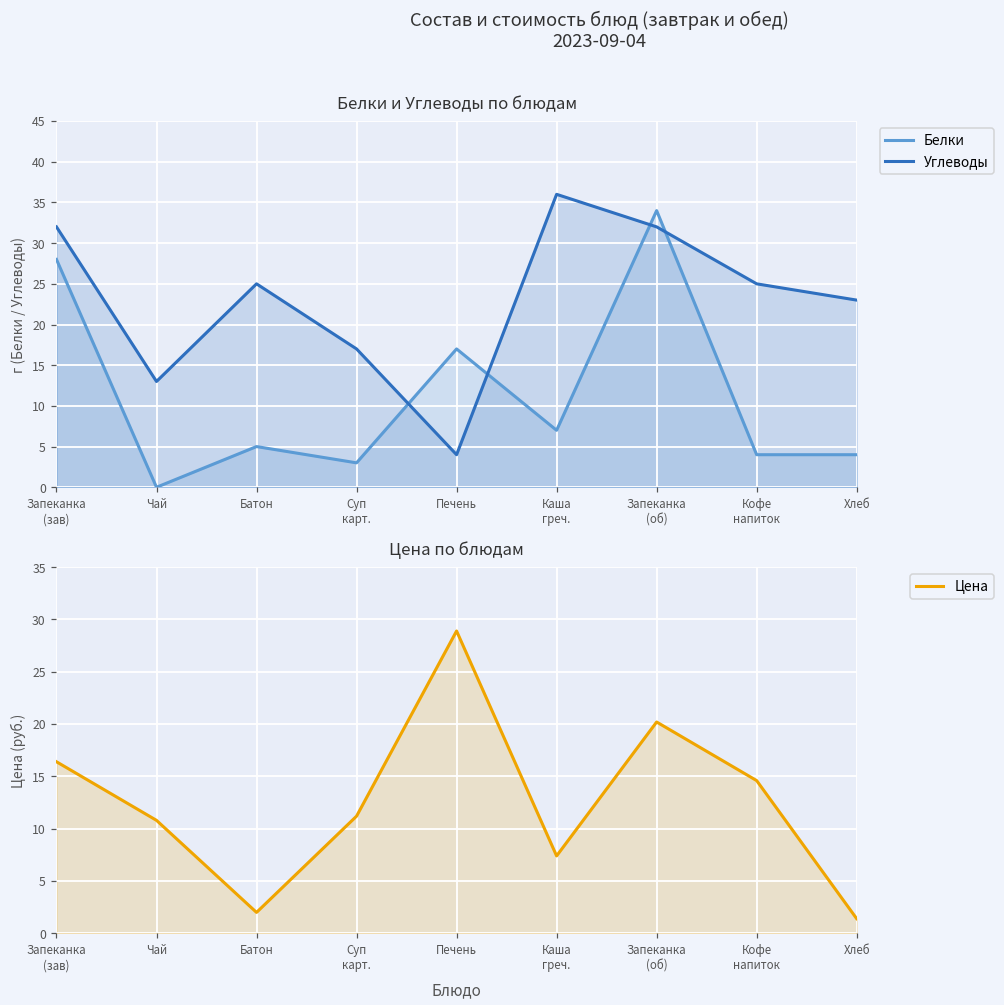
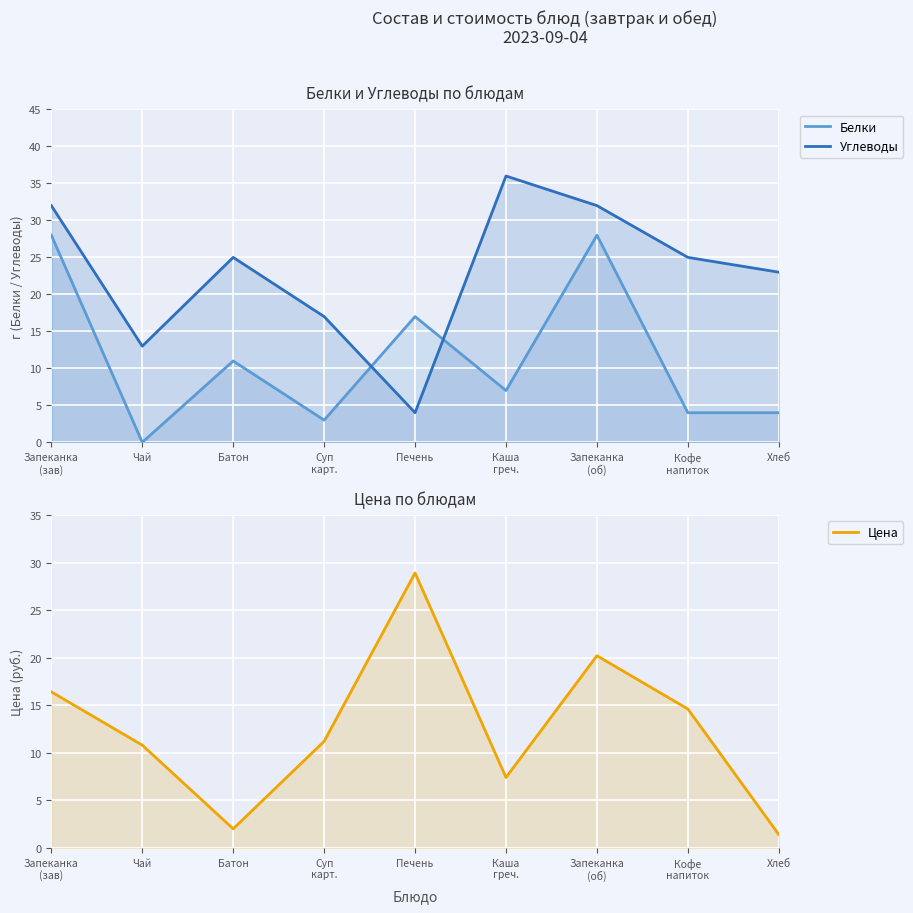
  {
    "Белки и Углеводы по блюдам": {
      "Белки": {
        "Запеканка (зав)": 28,
        "Чай": 0,
-       "Батон": 5,
+       "Батон": 11,
        "Суп карт.": 3,
        "Печень": 17,
        "Каша греч.": 7,
-       "Запеканка (об)": 34,
+       "Запеканка (об)": 28,
        "Кофе напиток": 4,
        "Хлеб": 4
      },
      "Углеводы": {
        "Запеканка (зав)": 32,
        "Чай": 13,
        "Батон": 25,
        "Суп карт.": 17,
        "Печень": 4,
        "Каша греч.": 36,
        "Запеканка (об)": 32,
        "Кофе напиток": 25,
        "Хлеб": 23
      }
    },
    "Цена по блюдам": {
      "Запеканка (зав)": 16,
      "Чай": 11,
      "Батон": 2,
      "Суп карт.": 11,
      "Печень": 29,
      "Каша греч.": 7,
      "Запеканка (об)": 20,
      "Кофе напиток": 15,
      "Хлеб": 1
    }
  }
